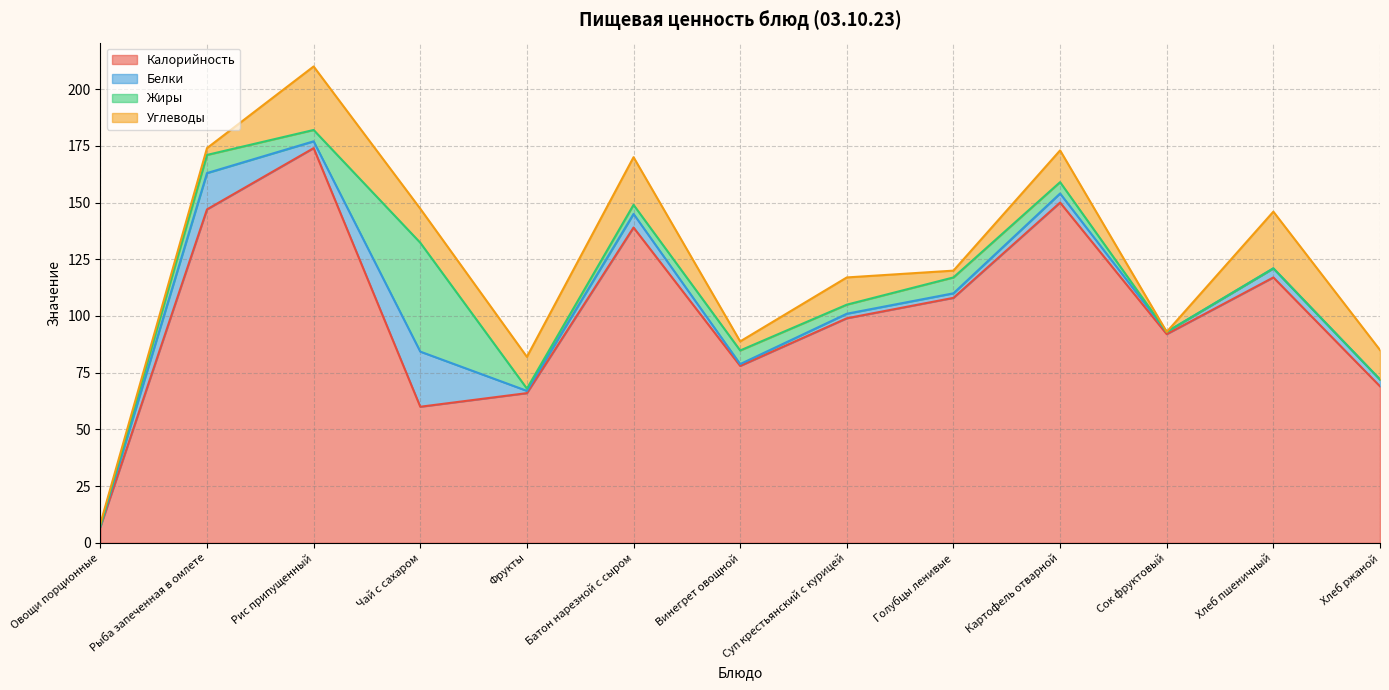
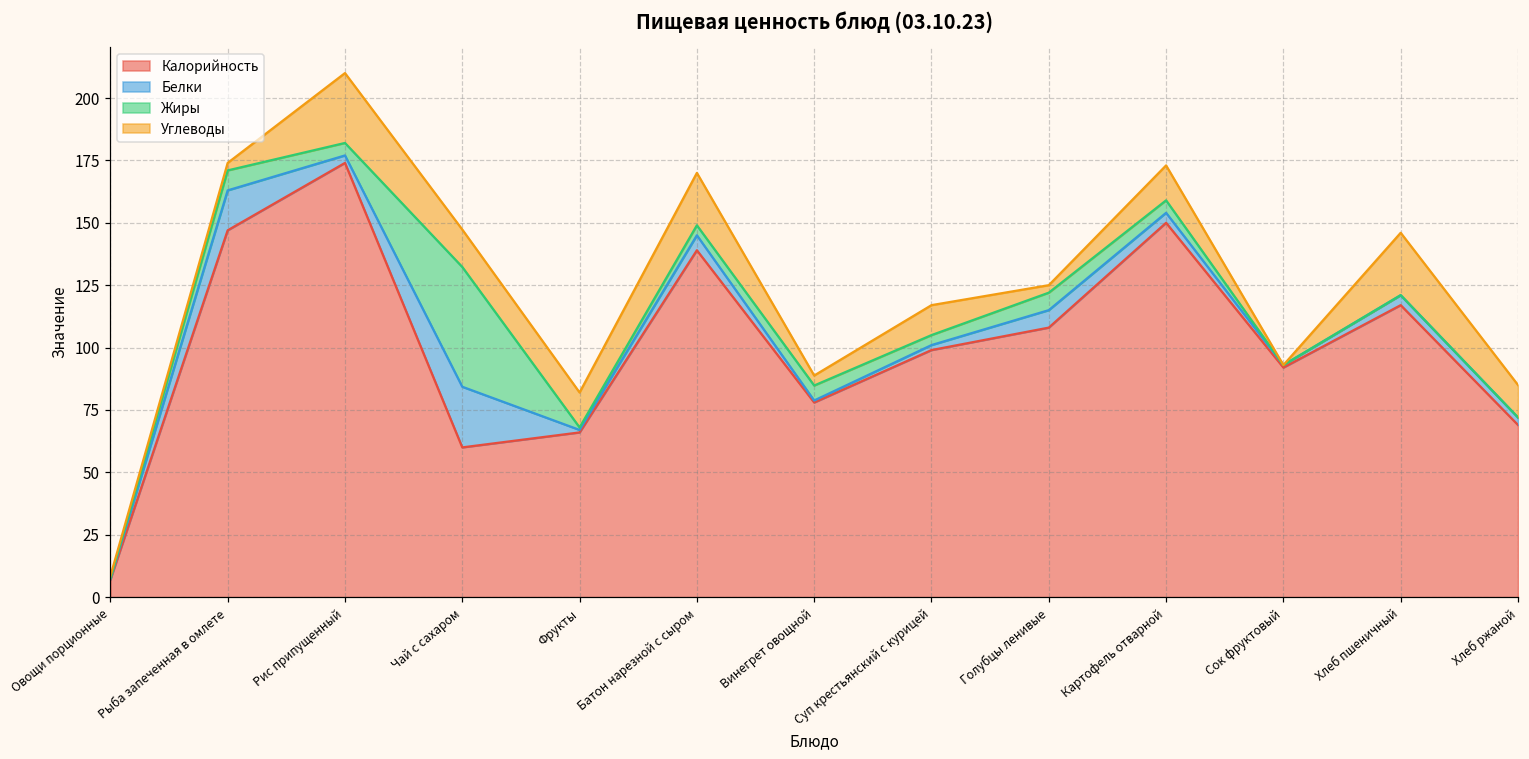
  {
    "Калорийность": {
      "Рыба запеченная в омлете": 147,
      "Рис припущенный": 174,
      "Чай с сахаром": 60,
      "Батон нарезной с сыром": 139,
      "Суп крестьянский с курицей": 99,
      "Голубцы ленивые": 108,
      "Картофель отварной": 150,
      "Хлеб пшеничный": 117,
      "Хлеб ржаной": 69
    },
    "Белки": {
      "Рыба запеченная в омлете": 16,
      "Рис припущенный": 3,
      "Чай с сахаром": 24,
      "Батон нарезной с сыром": 6,
      "Суп крестьянский с курицей": 2,
-     "Голубцы ленивые": 2,
+     "Голубцы ленивые": 7,
      "Картофель отварной": 4
    },
    "Жиры": {
      "Рыба запеченная в омлете": 8,
      "Рис припущенный": 5,
      "Чай с сахаром": 48,
      "Батон нарезной с сыром": 4,
      "Винегрет овощной": 6,
      "Суп крестьянский с курицей": 4,
      "Голубцы ленивые": 7,
      "Картофель отварной": 5
    },
    "Углеводы": {
      "Рыба запеченная в омлете": 3,
      "Рис припущенный": 28,
      "Чай с сахаром": 15,
      "Фрукты": 14,
      "Батон нарезной с сыром": 21,
      "Винегрет овощной": 4,
      "Суп крестьянский с курицей": 12,
      "Голубцы ленивые": 3,
      "Картофель отварной": 14,
      "Хлеб пшеничный": 25,
      "Хлеб ржаной": 13
    }
  }
